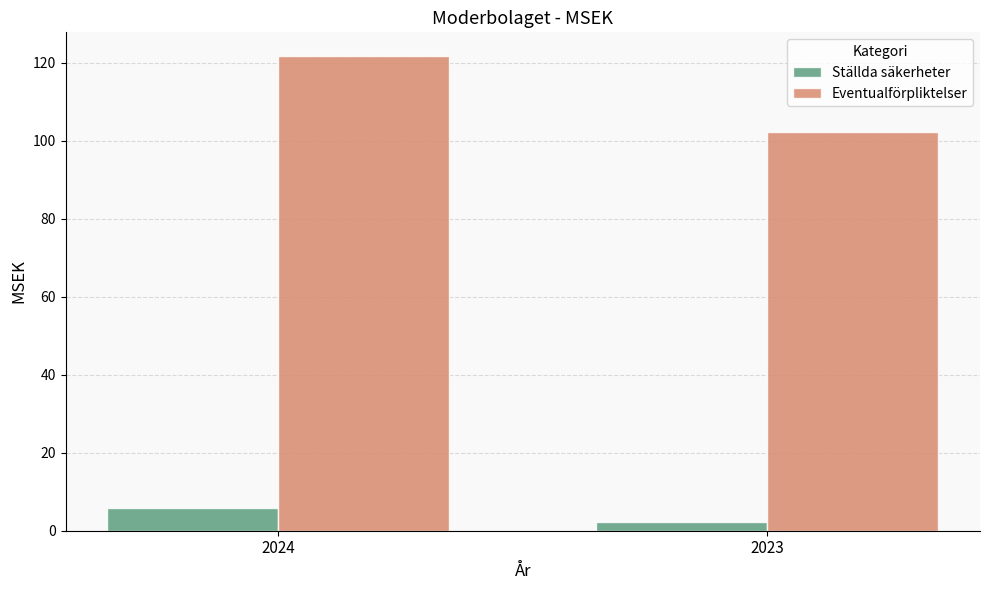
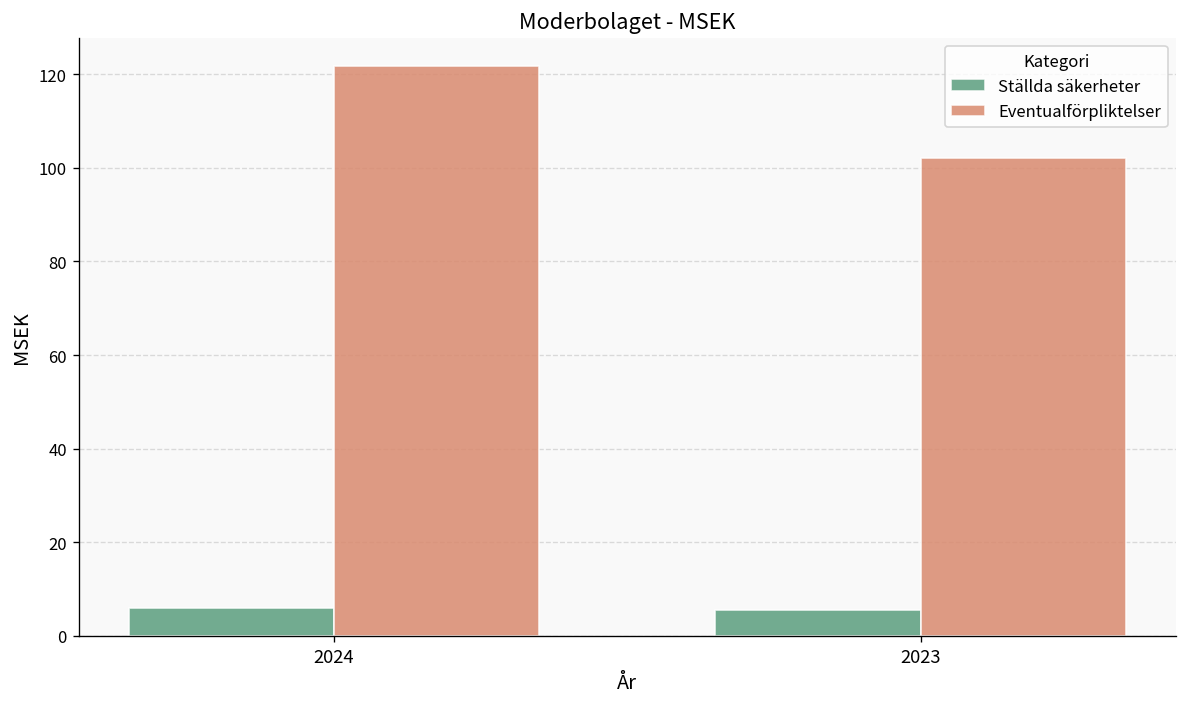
  {
    "Ställda säkerheter": {
      "2024": 6,
-     "2023": 2
+     "2023": 6
    },
    "Eventualförpliktelser": {
      "2024": 122,
      "2023": 102
    }
  }
